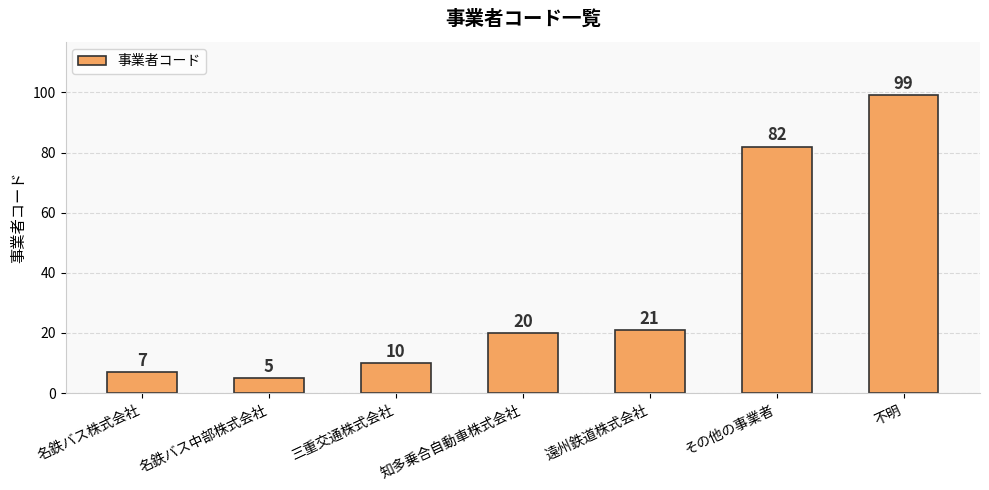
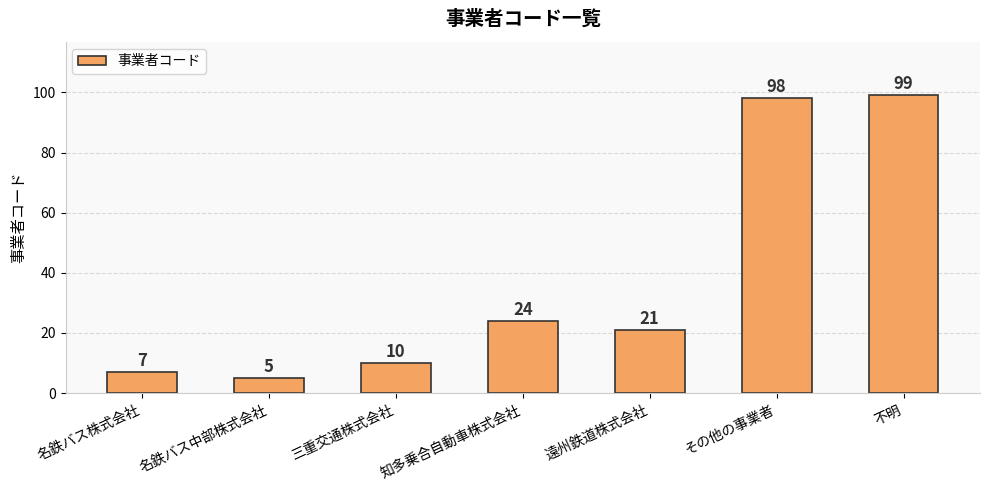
  {
    "名鉄バス株式会社": 7,
    "名鉄バス中部株式会社": 5,
    "三重交通株式会社": 10,
-   "知多乗合自動車株式会社": 20,
+   "知多乗合自動車株式会社": 24,
    "遠州鉄道株式会社": 21,
-   "その他の事業者": 82,
+   "その他の事業者": 98,
    "不明": 99
  }
